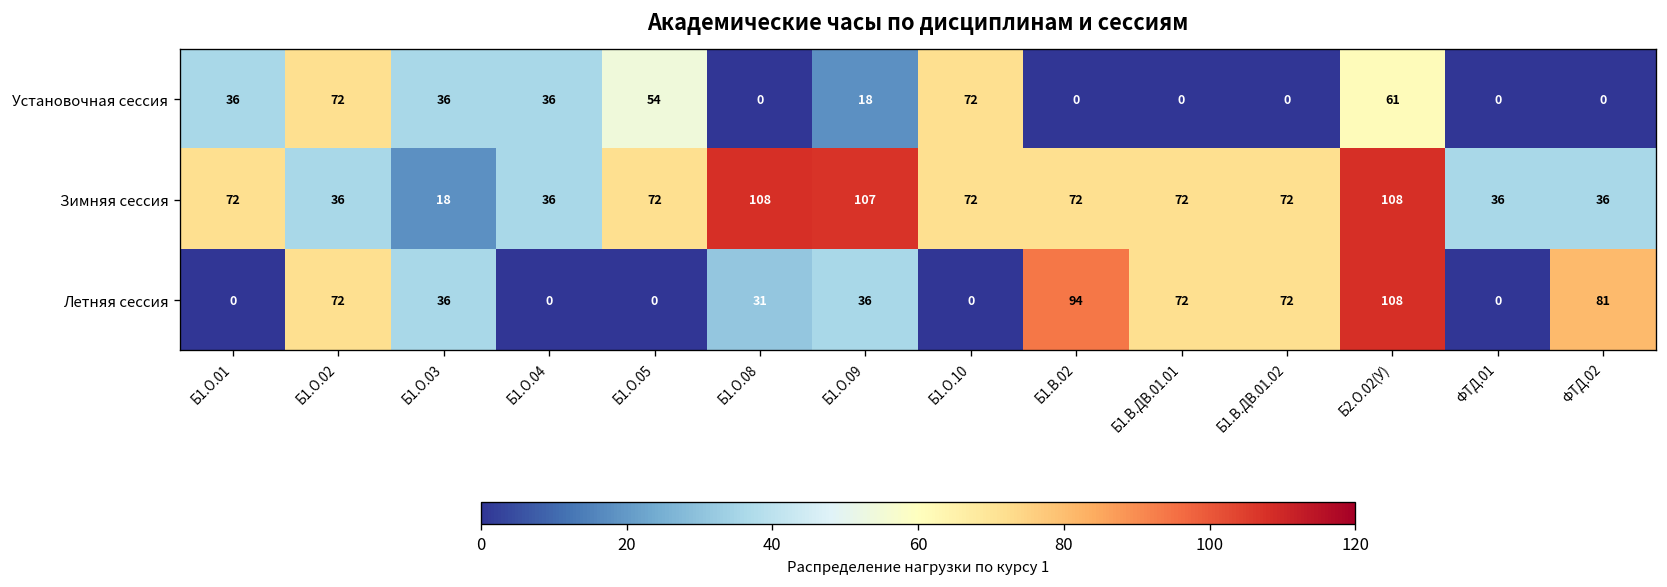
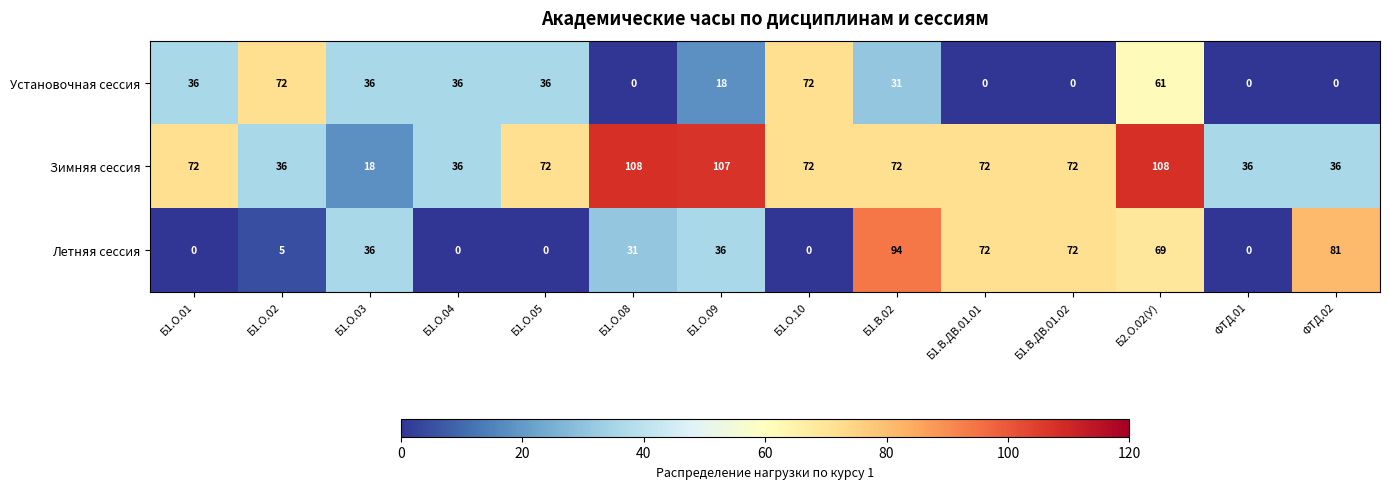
  {
    "Установочная сессия": {
      "Б1.О.01": 36,
      "Б1.О.02": 72,
      "Б1.О.03": 36,
      "Б1.О.04": 36,
-     "Б1.О.05": 54,
+     "Б1.О.05": 36,
      "Б1.О.08": 0,
      "Б1.О.09": 18,
      "Б1.О.10": 72,
-     "Б1.В.02": 0,
+     "Б1.В.02": 31,
      "Б1.В.ДВ.01.01": 0,
      "Б1.В.ДВ.01.02": 0,
      "Б2.О.02(У)": 61,
      "ФТД.01": 0,
      "ФТД.02": 0
    },
    "Зимняя сессия": {
      "Б1.О.01": 72,
      "Б1.О.02": 36,
      "Б1.О.03": 18,
      "Б1.О.04": 36,
      "Б1.О.05": 72,
      "Б1.О.08": 108,
      "Б1.О.09": 107,
      "Б1.О.10": 72,
      "Б1.В.02": 72,
      "Б1.В.ДВ.01.01": 72,
      "Б1.В.ДВ.01.02": 72,
      "Б2.О.02(У)": 108,
      "ФТД.01": 36,
      "ФТД.02": 36
    },
    "Летняя сессия": {
      "Б1.О.01": 0,
-     "Б1.О.02": 72,
+     "Б1.О.02": 5,
      "Б1.О.03": 36,
      "Б1.О.04": 0,
      "Б1.О.05": 0,
      "Б1.О.08": 31,
      "Б1.О.09": 36,
      "Б1.О.10": 0,
      "Б1.В.02": 94,
      "Б1.В.ДВ.01.01": 72,
      "Б1.В.ДВ.01.02": 72,
-     "Б2.О.02(У)": 108,
+     "Б2.О.02(У)": 69,
      "ФТД.01": 0,
      "ФТД.02": 81
    }
  }
